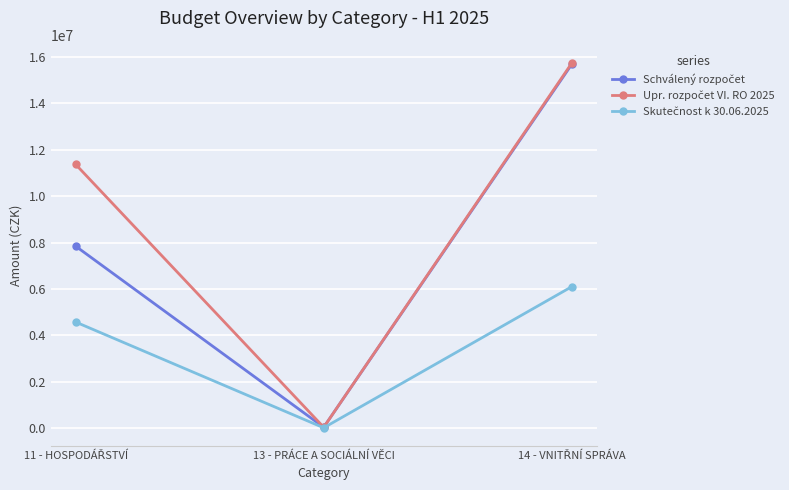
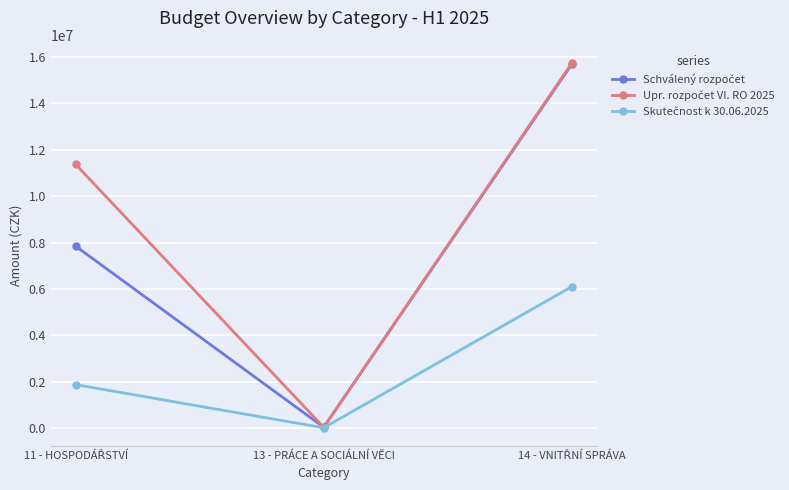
  {
    "Schválený rozpočet": {
      "11 - HOSPODÁŘSTVÍ": 7800000
    },
    "Upr. rozpočet VI. RO 2025": {
      "11 - HOSPODÁŘSTVÍ": 11400000
    },
    "Skutečnost k 30.06.2025": {
-     "11 - HOSPODÁŘSTVÍ": 4600000,
+     "11 - HOSPODÁŘSTVÍ": 1900000,
      "14 - VNITŘNÍ SPRÁVA": 6100000
    }
  }
